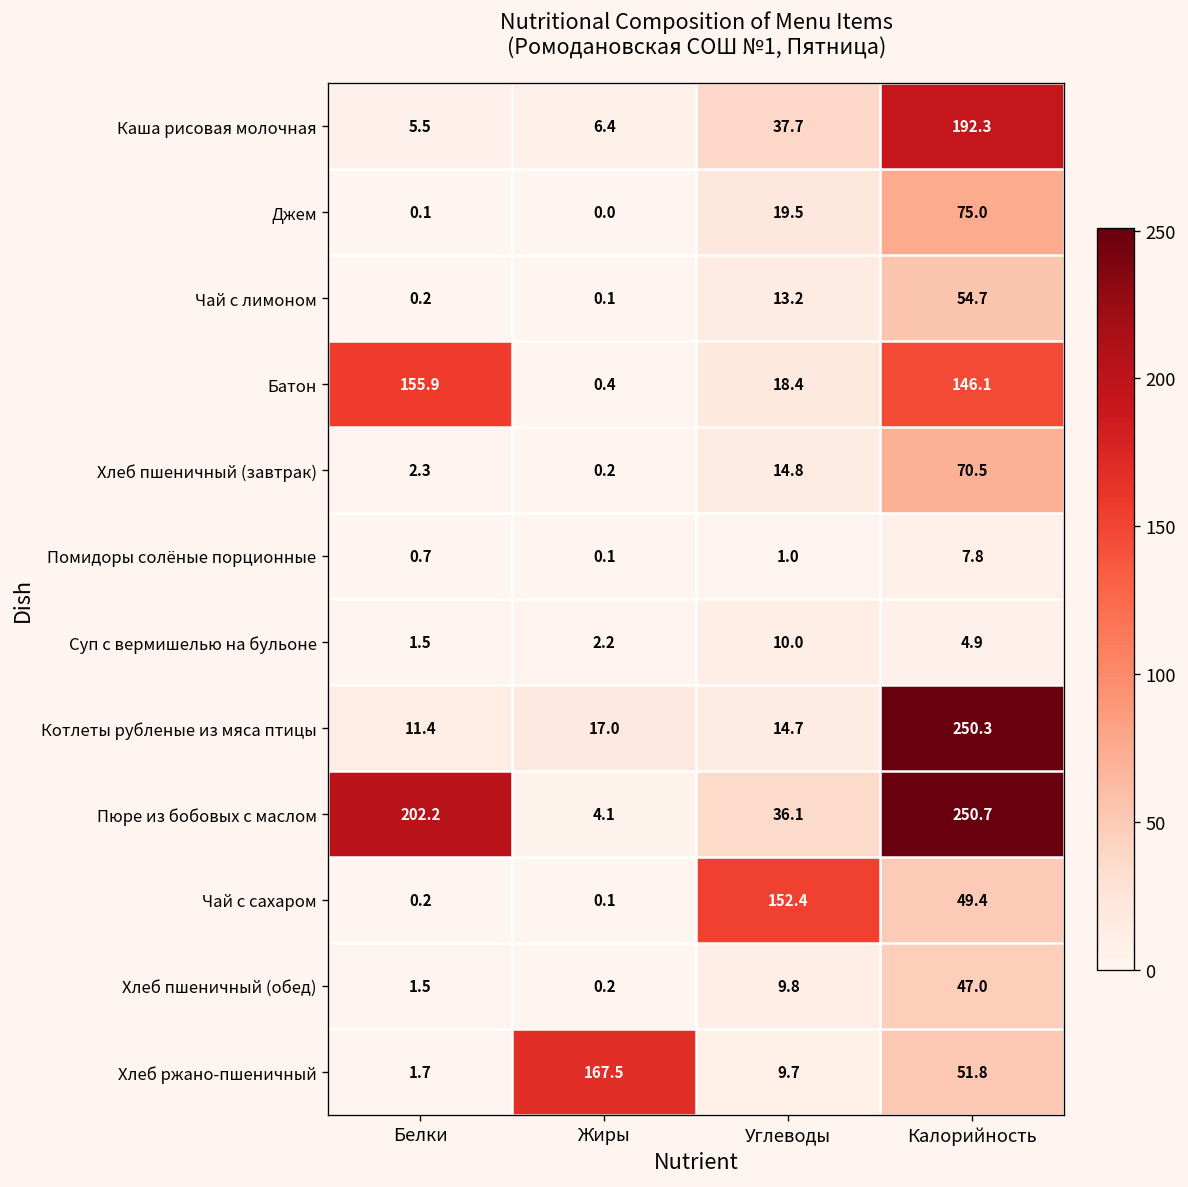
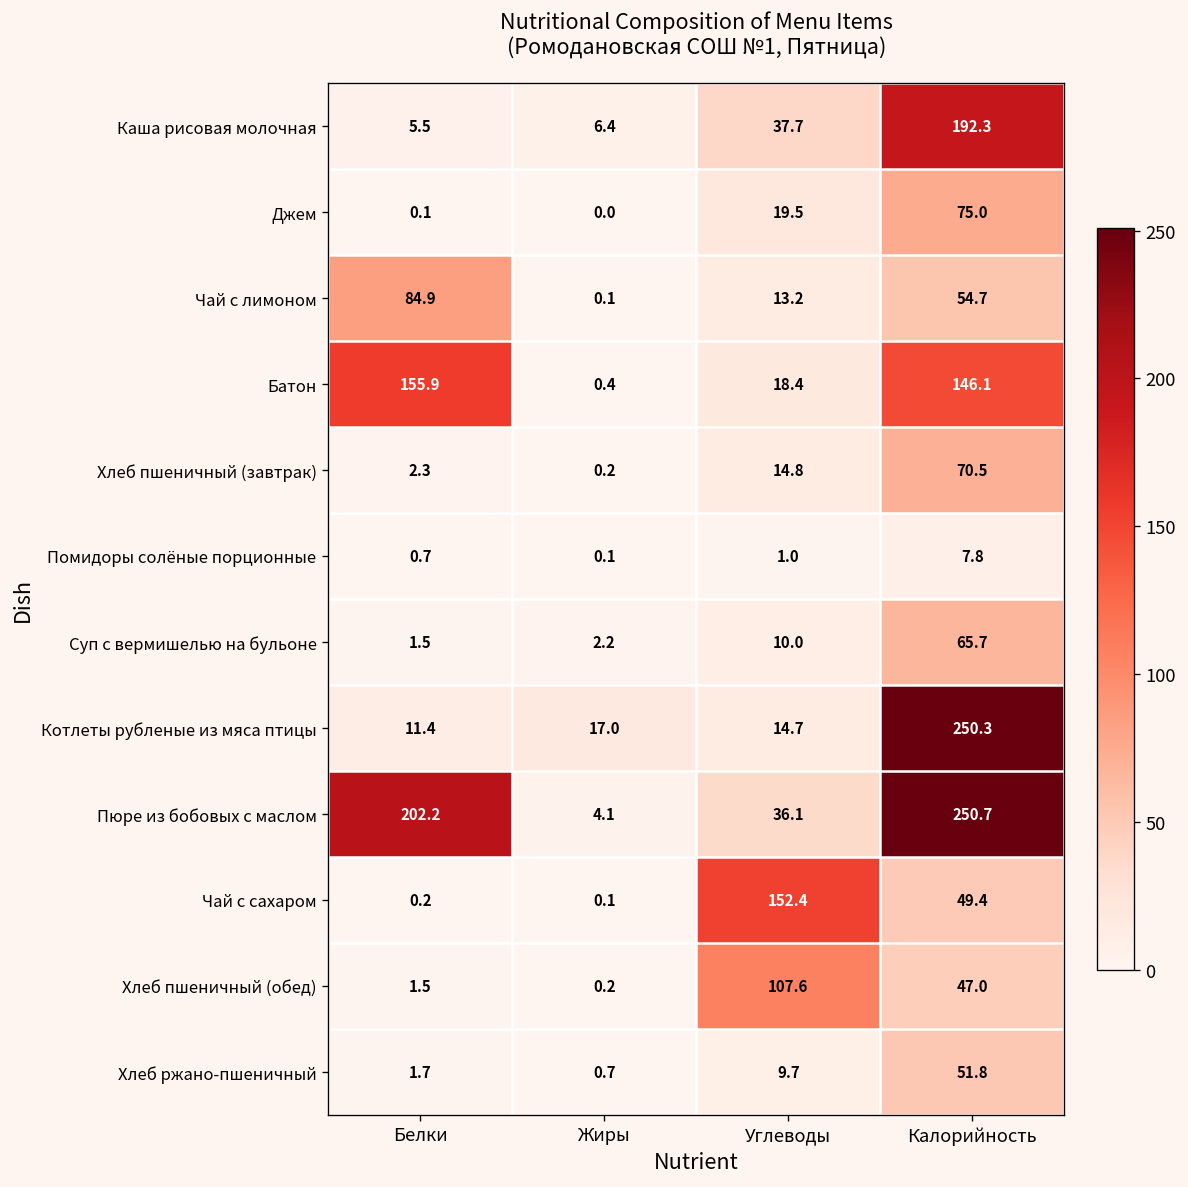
  {
    "Каша рисовая молочная": {
      "Белки": 5.5,
      "Жиры": 6.4,
      "Углеводы": 37.7,
      "Калорийность": 192.3
    },
    "Джем": {
      "Белки": 0.1,
      "Жиры": 0.0,
      "Углеводы": 19.5,
      "Калорийность": 75.0
    },
    "Чай с лимоном": {
-     "Белки": 0.2,
+     "Белки": 84.9,
      "Жиры": 0.1,
      "Углеводы": 13.2,
      "Калорийность": 54.7
    },
    "Батон": {
      "Белки": 155.9,
      "Жиры": 0.4,
      "Углеводы": 18.4,
      "Калорийность": 146.1
    },
    "Хлеб пшеничный (завтрак)": {
      "Белки": 2.3,
      "Жиры": 0.2,
      "Углеводы": 14.8,
      "Калорийность": 70.5
    },
    "Помидоры солёные порционные": {
      "Белки": 0.7,
      "Жиры": 0.1,
      "Углеводы": 1.0,
      "Калорийность": 7.8
    },
    "Суп с вермишелью на бульоне": {
      "Белки": 1.5,
      "Жиры": 2.2,
      "Углеводы": 10.0,
-     "Калорийность": 4.9
+     "Калорийность": 65.7
    },
    "Котлеты рубленые из мяса птицы": {
      "Белки": 11.4,
      "Жиры": 17.0,
      "Углеводы": 14.7,
      "Калорийность": 250.3
    },
    "Пюре из бобовых с маслом": {
      "Белки": 202.2,
      "Жиры": 4.1,
      "Углеводы": 36.1,
      "Калорийность": 250.7
    },
    "Чай с сахаром": {
      "Белки": 0.2,
      "Жиры": 0.1,
      "Углеводы": 152.4,
      "Калорийность": 49.4
    },
    "Хлеб пшеничный (обед)": {
      "Белки": 1.5,
      "Жиры": 0.2,
-     "Углеводы": 9.8,
+     "Углеводы": 107.6,
      "Калорийность": 47.0
    },
    "Хлеб ржано-пшеничный": {
      "Белки": 1.7,
-     "Жиры": 167.5,
+     "Жиры": 0.7,
      "Углеводы": 9.7,
      "Калорийность": 51.8
    }
  }
